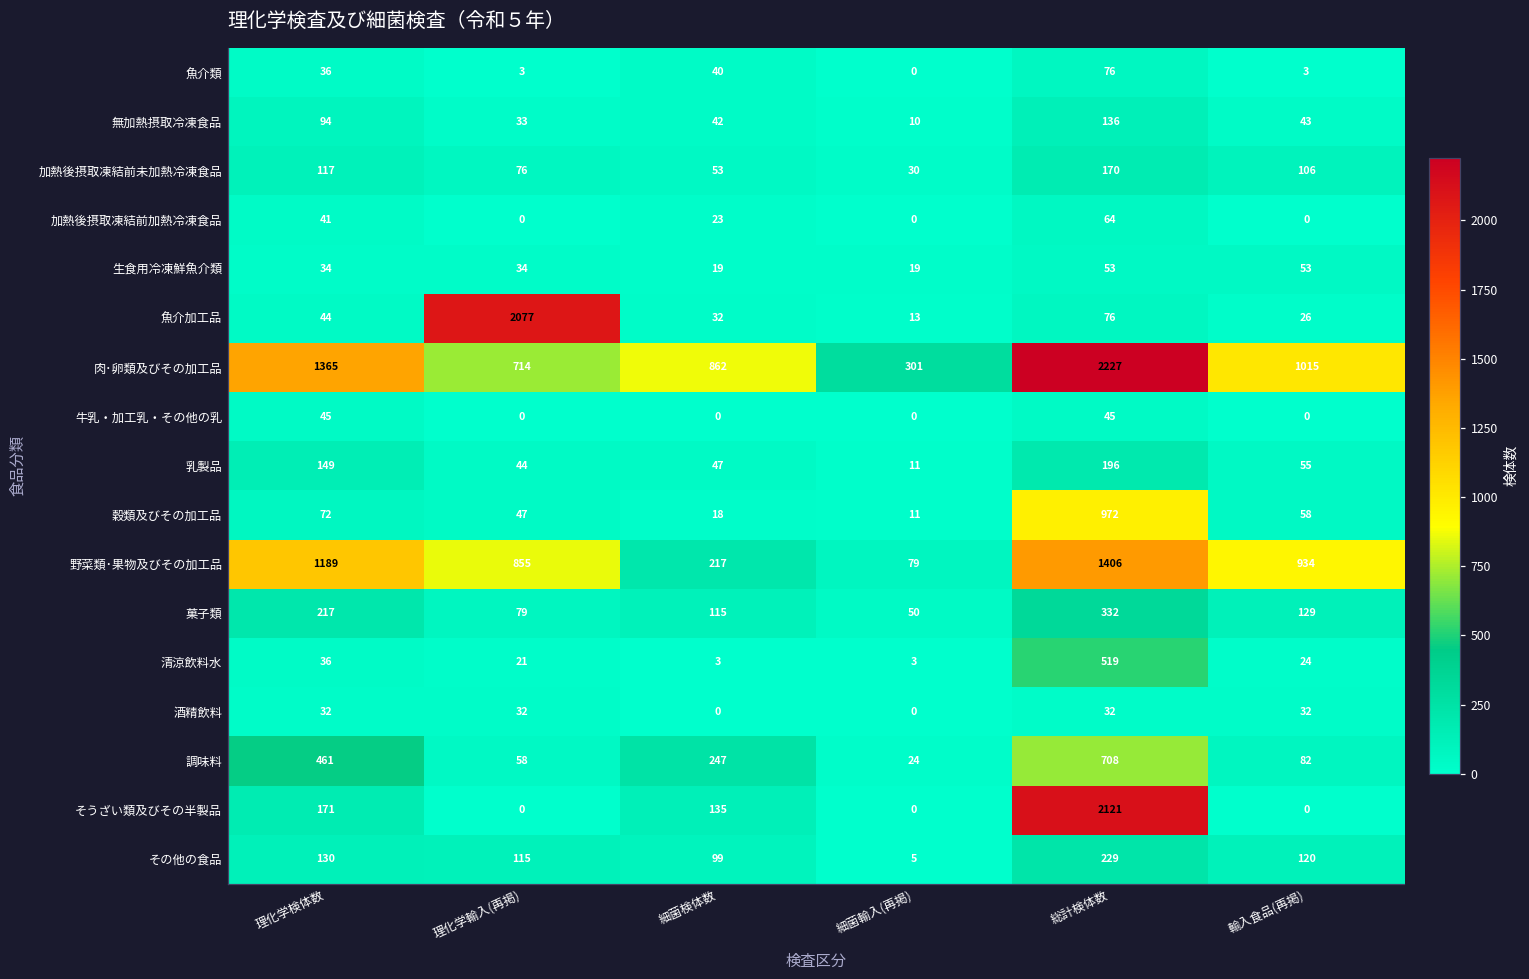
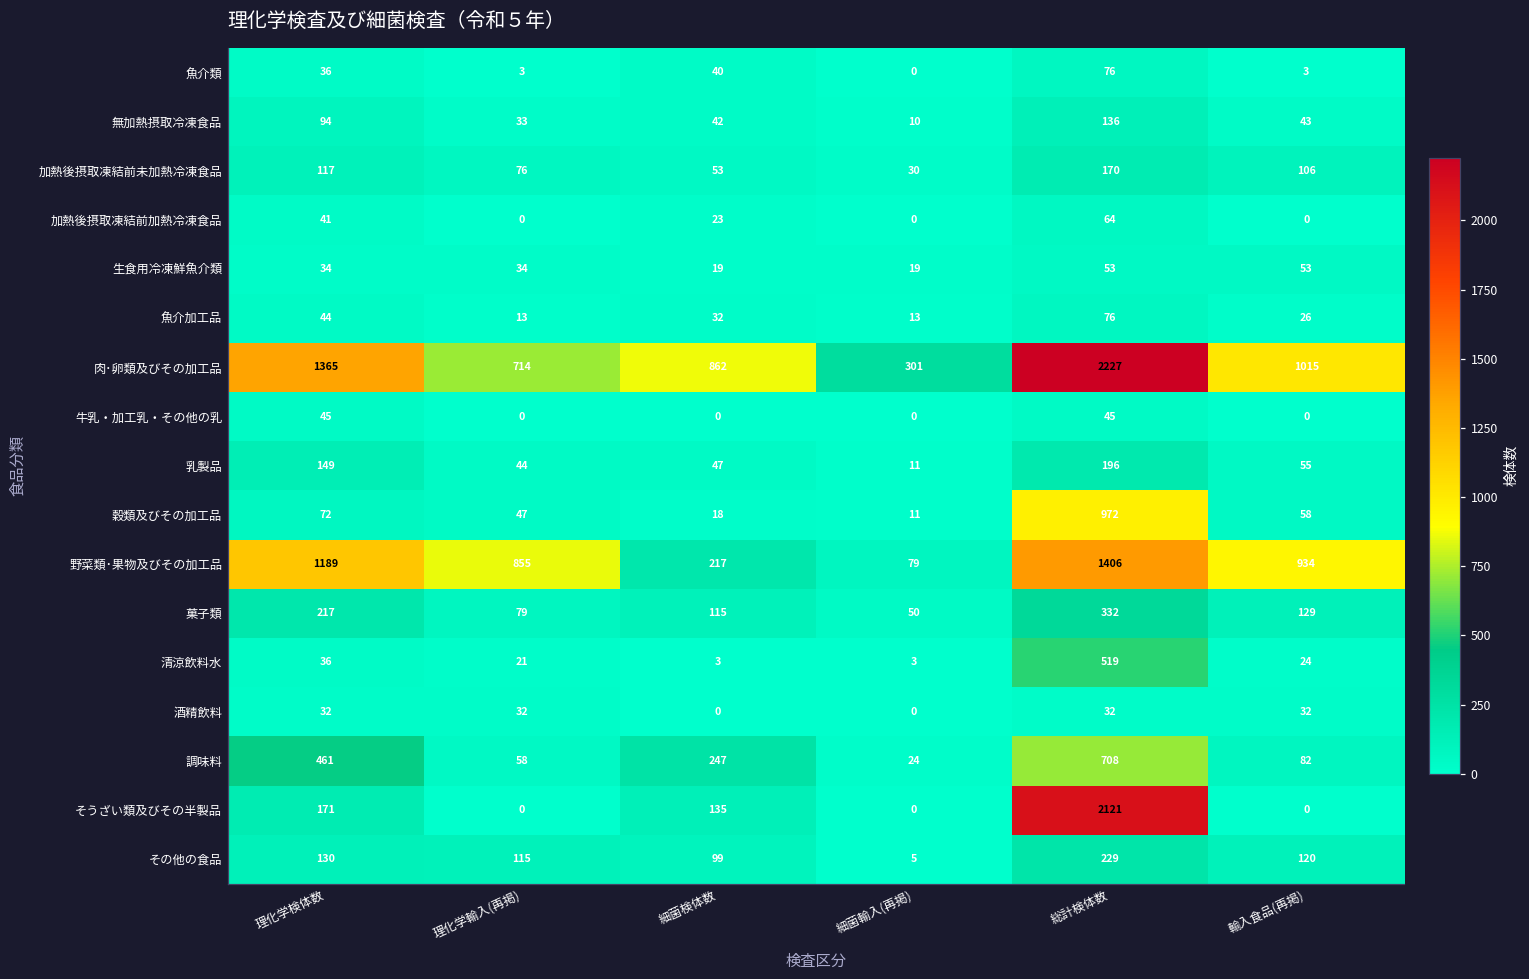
  {
    "魚介類": {
      "理化学検体数": 36,
      "理化学輸入(再掲)": 3,
      "細菌検体数": 40,
      "細菌輸入(再掲)": 0,
      "総計検体数": 76,
      "輸入食品(再掲)": 3
    },
    "無加熱摂取冷凍食品": {
      "理化学検体数": 94,
      "理化学輸入(再掲)": 33,
      "細菌検体数": 42,
      "細菌輸入(再掲)": 10,
      "総計検体数": 136,
      "輸入食品(再掲)": 43
    },
    "加熱後摂取凍結前未加熱冷凍食品": {
      "理化学検体数": 117,
      "理化学輸入(再掲)": 76,
      "細菌検体数": 53,
      "細菌輸入(再掲)": 30,
      "総計検体数": 170,
      "輸入食品(再掲)": 106
    },
    "加熱後摂取凍結前加熱冷凍食品": {
      "理化学検体数": 41,
      "理化学輸入(再掲)": 0,
      "細菌検体数": 23,
      "細菌輸入(再掲)": 0,
      "総計検体数": 64,
      "輸入食品(再掲)": 0
    },
    "生食用冷凍鮮魚介類": {
      "理化学検体数": 34,
      "理化学輸入(再掲)": 34,
      "細菌検体数": 19,
      "細菌輸入(再掲)": 19,
      "総計検体数": 53,
      "輸入食品(再掲)": 53
    },
    "魚介加工品": {
      "理化学検体数": 44,
-     "理化学輸入(再掲)": 2077,
+     "理化学輸入(再掲)": 13,
      "細菌検体数": 32,
      "細菌輸入(再掲)": 13,
      "総計検体数": 76,
      "輸入食品(再掲)": 26
    },
    "肉･卵類及びその加工品": {
      "理化学検体数": 1365,
      "理化学輸入(再掲)": 714,
      "細菌検体数": 862,
      "細菌輸入(再掲)": 301,
      "総計検体数": 2227,
      "輸入食品(再掲)": 1015
    },
    "牛乳・加工乳・その他の乳": {
      "理化学検体数": 45,
      "理化学輸入(再掲)": 0,
      "細菌検体数": 0,
      "細菌輸入(再掲)": 0,
      "総計検体数": 45,
      "輸入食品(再掲)": 0
    },
    "乳製品": {
      "理化学検体数": 149,
      "理化学輸入(再掲)": 44,
      "細菌検体数": 47,
      "細菌輸入(再掲)": 11,
      "総計検体数": 196,
      "輸入食品(再掲)": 55
    },
    "穀類及びその加工品": {
      "理化学検体数": 72,
      "理化学輸入(再掲)": 47,
      "細菌検体数": 18,
      "細菌輸入(再掲)": 11,
      "総計検体数": 972,
      "輸入食品(再掲)": 58
    },
    "野菜類･果物及びその加工品": {
      "理化学検体数": 1189,
      "理化学輸入(再掲)": 855,
      "細菌検体数": 217,
      "細菌輸入(再掲)": 79,
      "総計検体数": 1406,
      "輸入食品(再掲)": 934
    },
    "菓子類": {
      "理化学検体数": 217,
      "理化学輸入(再掲)": 79,
      "細菌検体数": 115,
      "細菌輸入(再掲)": 50,
      "総計検体数": 332,
      "輸入食品(再掲)": 129
    },
    "清涼飲料水": {
      "理化学検体数": 36,
      "理化学輸入(再掲)": 21,
      "細菌検体数": 3,
      "細菌輸入(再掲)": 3,
      "総計検体数": 519,
      "輸入食品(再掲)": 24
    },
    "酒精飲料": {
      "理化学検体数": 32,
      "理化学輸入(再掲)": 32,
      "細菌検体数": 0,
      "細菌輸入(再掲)": 0,
      "総計検体数": 32,
      "輸入食品(再掲)": 32
    },
    "調味料": {
      "理化学検体数": 461,
      "理化学輸入(再掲)": 58,
      "細菌検体数": 247,
      "細菌輸入(再掲)": 24,
      "総計検体数": 708,
      "輸入食品(再掲)": 82
    },
    "そうざい類及びその半製品": {
      "理化学検体数": 171,
      "理化学輸入(再掲)": 0,
      "細菌検体数": 135,
      "細菌輸入(再掲)": 0,
      "総計検体数": 2121,
      "輸入食品(再掲)": 0
    },
    "その他の食品": {
      "理化学検体数": 130,
      "理化学輸入(再掲)": 115,
      "細菌検体数": 99,
      "細菌輸入(再掲)": 5,
      "総計検体数": 229,
      "輸入食品(再掲)": 120
    }
  }
